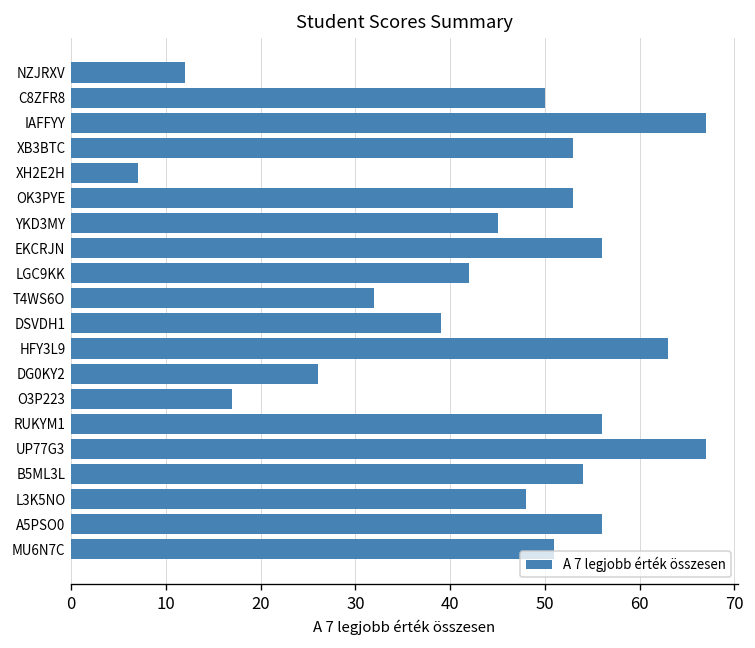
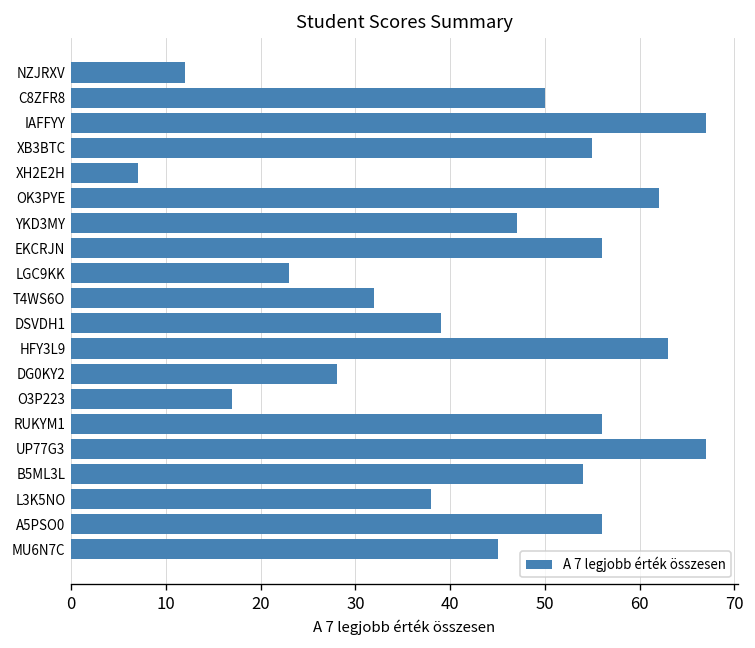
  {
    "NZJRXV": 12,
    "C8ZFR8": 50,
    "IAFFYY": 67,
-   "XB3BTC": 53,
+   "XB3BTC": 55,
    "XH2E2H": 7,
-   "OK3PYE": 53,
-   "YKD3MY": 45,
+   "OK3PYE": 62,
+   "YKD3MY": 47,
    "EKCRJN": 56,
-   "LGC9KK": 42,
+   "LGC9KK": 23,
    "T4WS6O": 32,
    "DSVDH1": 39,
    "HFY3L9": 63,
-   "DG0KY2": 26,
+   "DG0KY2": 28,
    "O3P223": 17,
    "RUKYM1": 56,
    "UP77G3": 67,
    "B5ML3L": 54,
-   "L3K5NO": 48,
+   "L3K5NO": 38,
    "A5PSO0": 56,
-   "MU6N7C": 51
+   "MU6N7C": 45
  }
